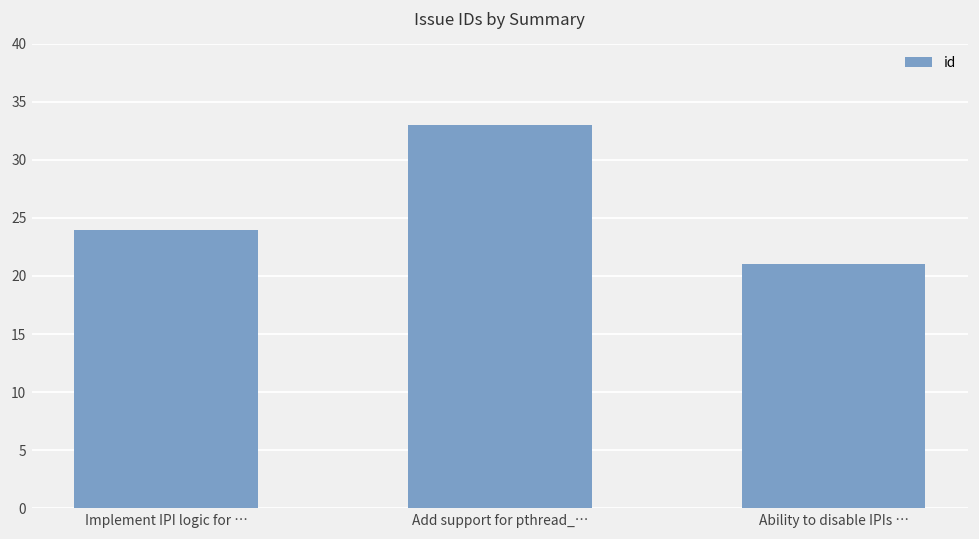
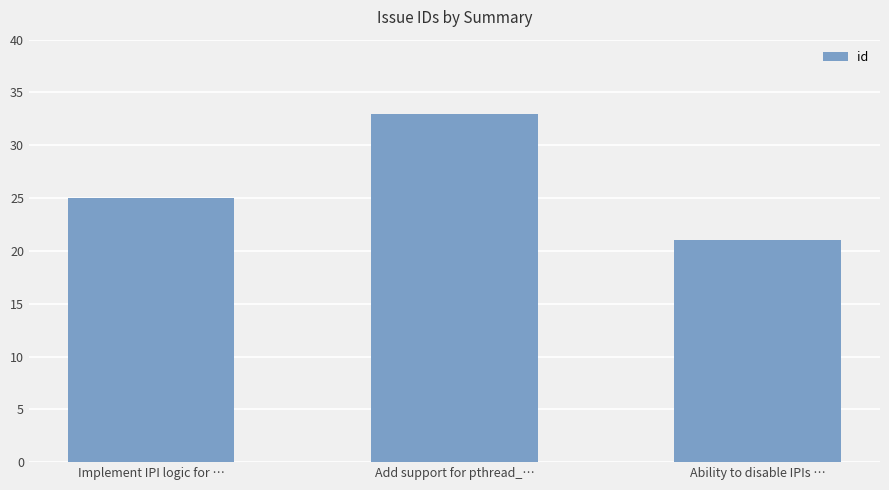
  {
-   "Implement IPI logic for …": 24,
+   "Implement IPI logic for …": 25,
    "Add support for pthread_…": 33,
    "Ability to disable IPIs …": 21
  }
